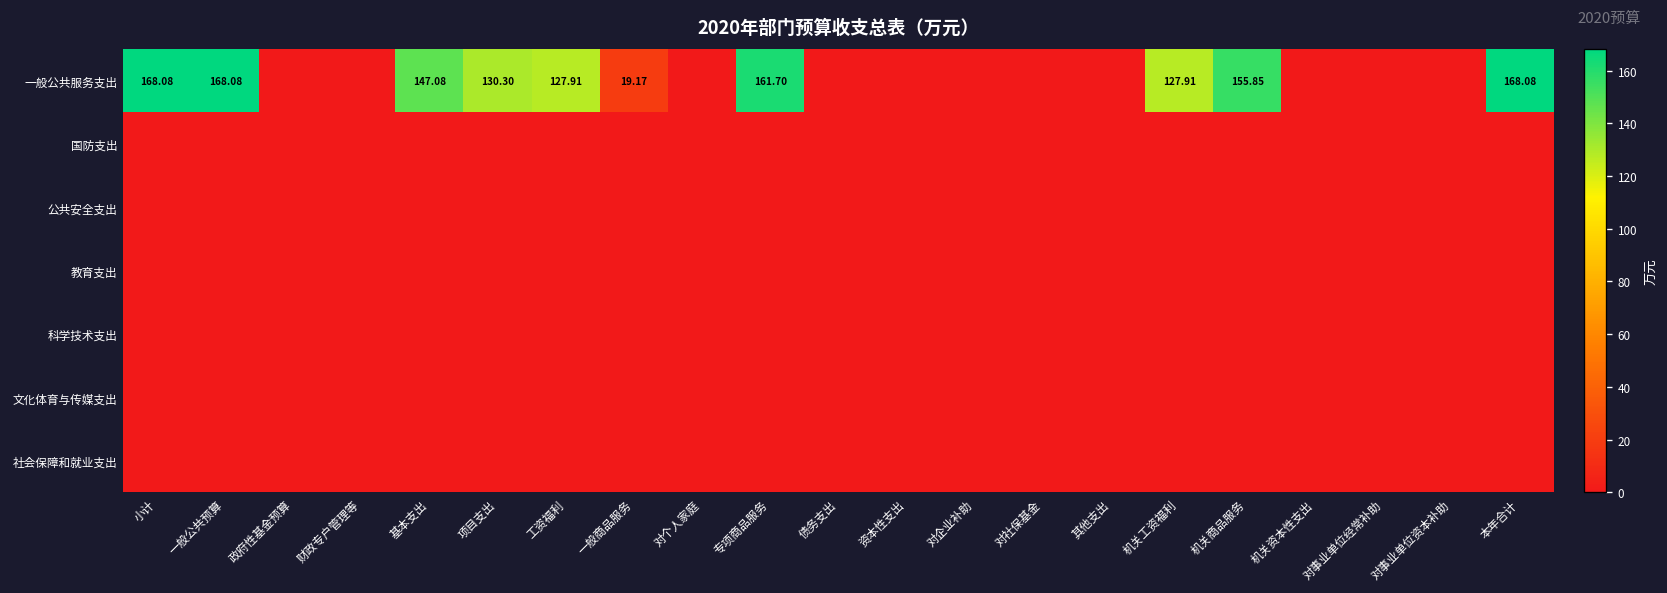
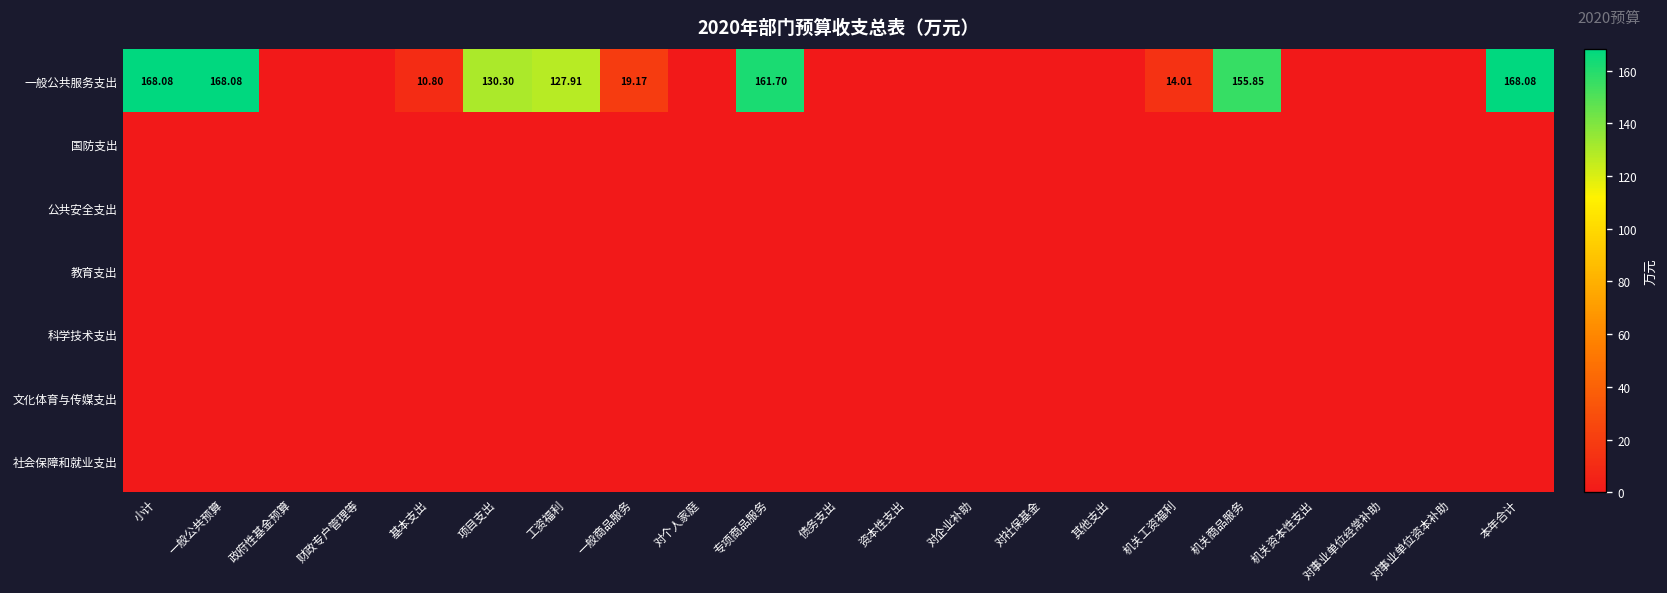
  {
    "一般公共服务支出": {
      "小计": 168.08,
      "一般公共预算": 168.08,
-     "基本支出": 147.08,
+     "基本支出": 10.80,
      "项目支出": 130.30,
      "工资福利": 127.91,
      "一般商品服务": 19.17,
      "专项商品服务": 161.70,
-     "机关工资福利": 127.91,
+     "机关工资福利": 14.01,
      "机关商品服务": 155.85,
      "本年合计": 168.08
    }
  }
